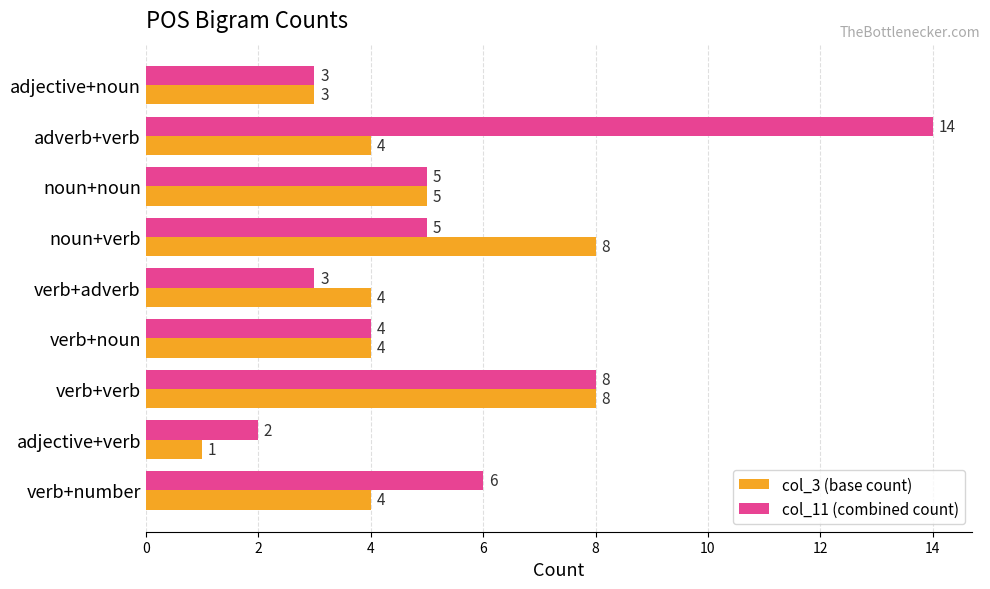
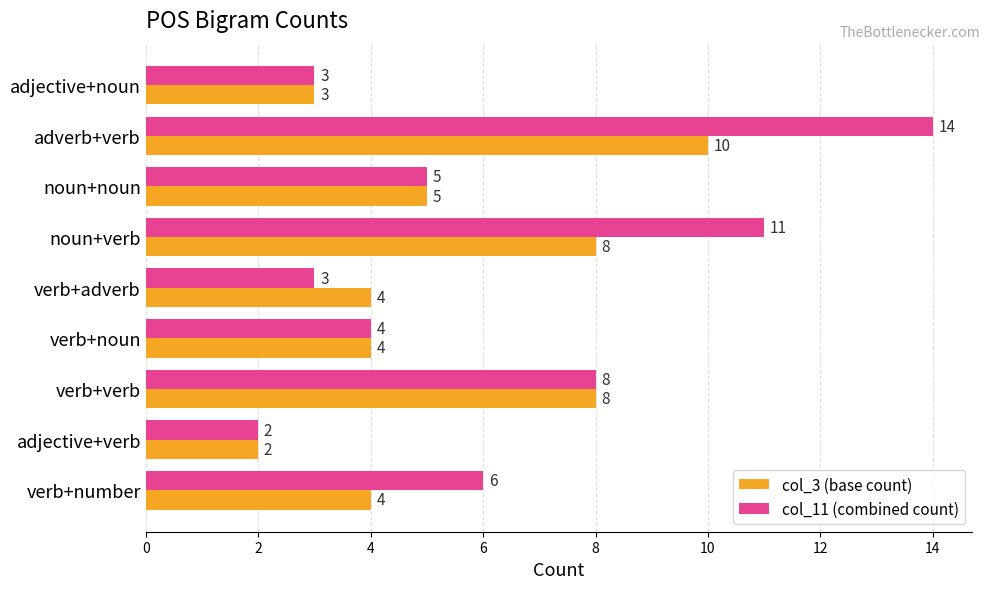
  {
    "col_3 (base count)": {
      "adjective+noun": 3,
-     "adverb+verb": 4,
+     "adverb+verb": 10,
      "noun+noun": 5,
      "noun+verb": 8,
      "verb+adverb": 4,
      "verb+noun": 4,
      "verb+verb": 8,
-     "adjective+verb": 1,
+     "adjective+verb": 2,
      "verb+number": 4
    },
    "col_11 (combined count)": {
      "adjective+noun": 3,
      "adverb+verb": 14,
      "noun+noun": 5,
-     "noun+verb": 5,
+     "noun+verb": 11,
      "verb+adverb": 3,
      "verb+noun": 4,
      "verb+verb": 8,
      "adjective+verb": 2,
      "verb+number": 6
    }
  }
